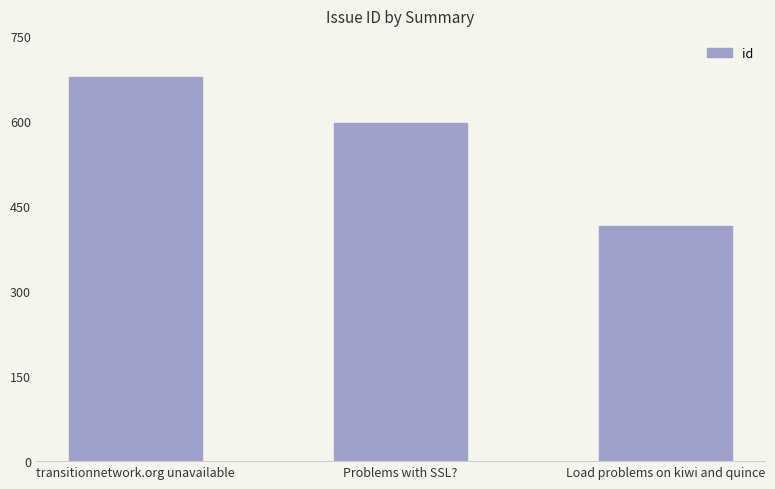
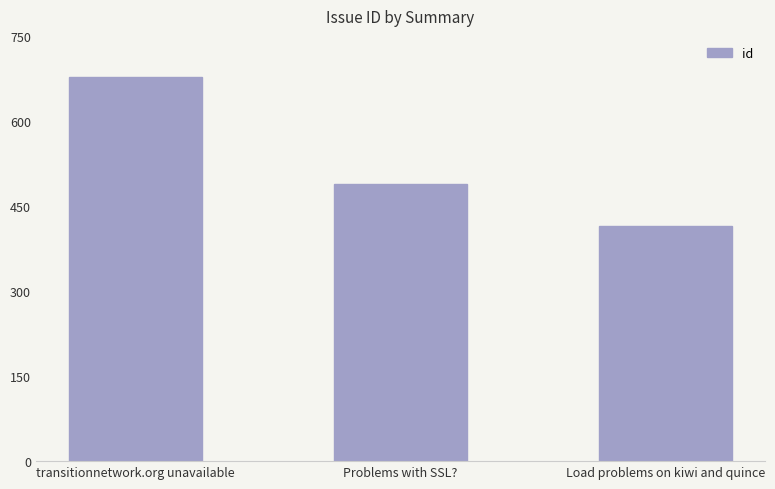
  {
    "transitionnetwork.org unavailable": 680,
-   "Problems with SSL?": 600,
+   "Problems with SSL?": 490,
    "Load problems on kiwi and quince": 420
  }
